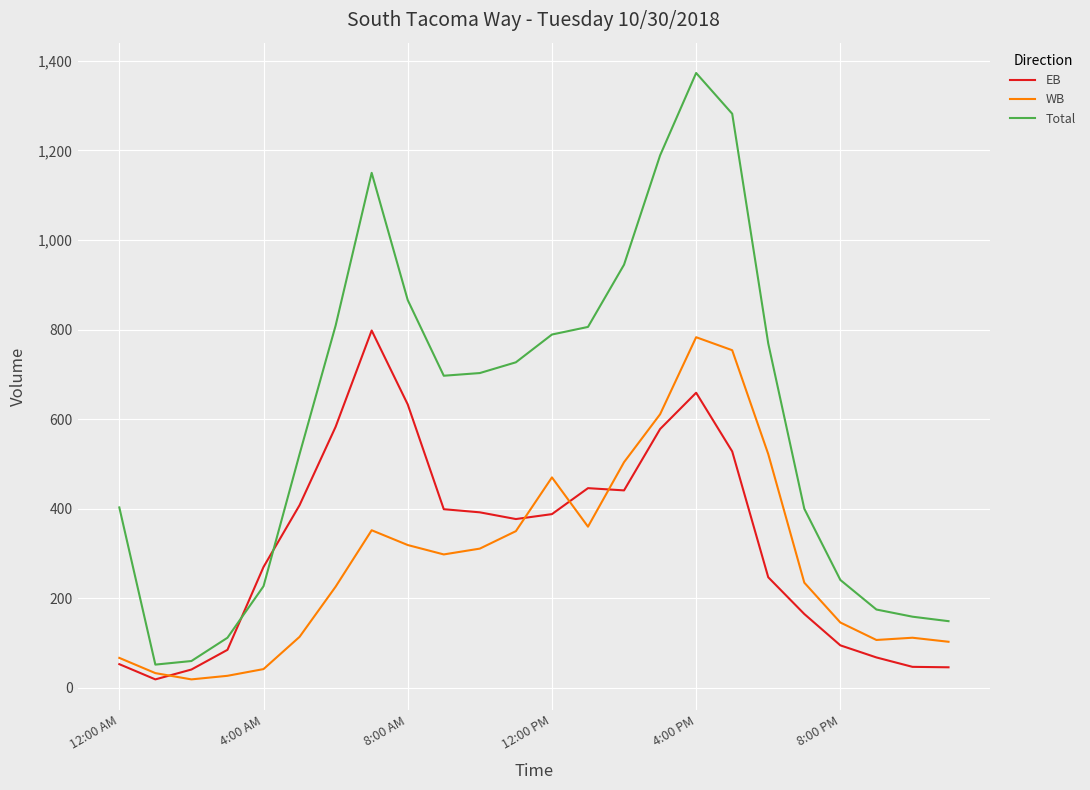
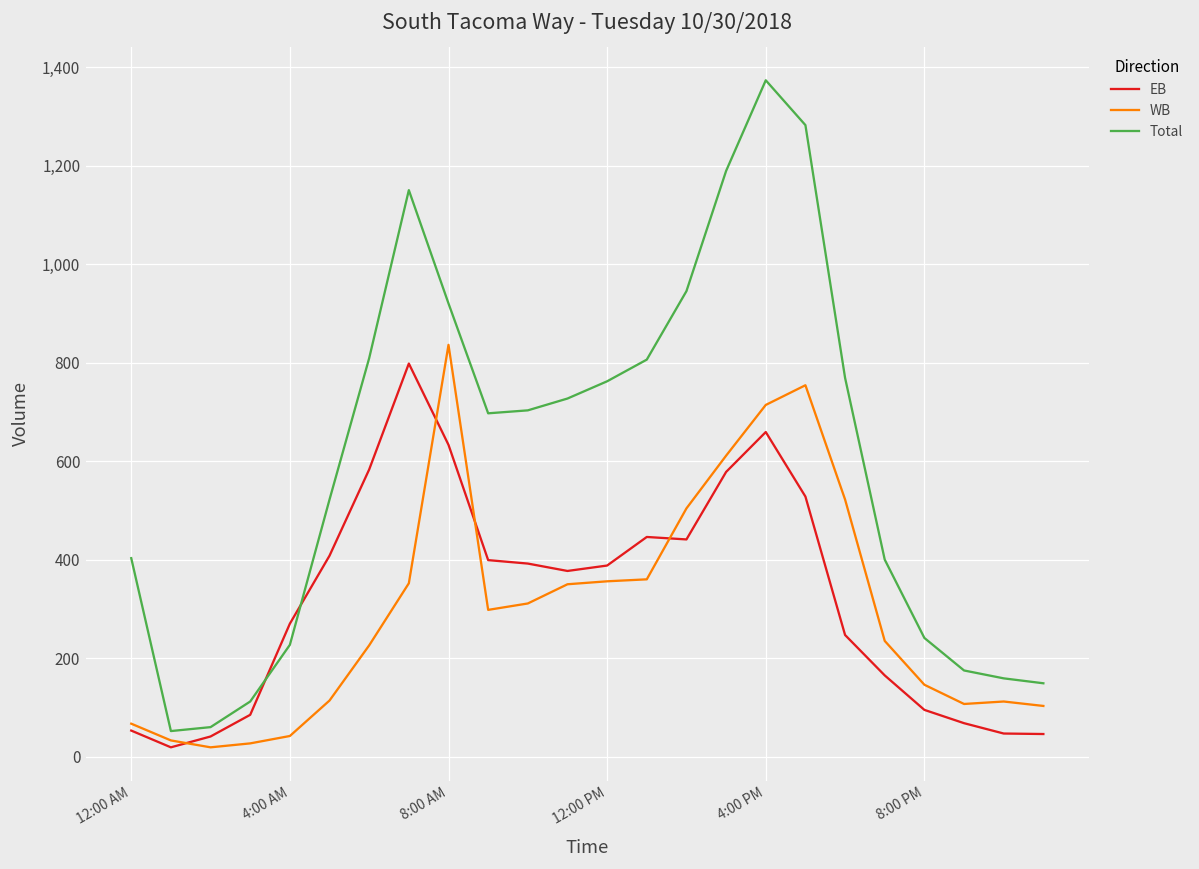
  {
    "EB": {
      "12:00 AM": "50",
      "4:00 AM": "270",
      "8:00 AM": "630",
      "12:00 PM": "390",
      "4:00 PM": "660",
      "8:00 PM": "100"
    },
    "WB": {
      "12:00 AM": "70",
      "4:00 AM": "40",
-     "8:00 AM": "320",
-     "12:00 PM": "470",
-     "4:00 PM": "780",
+     "8:00 AM": "840",
+     "12:00 PM": "360",
+     "4:00 PM": "710",
      "8:00 PM": "150"
    },
    "Total": {
      "12:00 AM": "400",
      "4:00 AM": "230",
-     "8:00 AM": "870",
-     "12:00 PM": "790",
+     "8:00 AM": "920",
+     "12:00 PM": "760",
      "4:00 PM": "1,370",
      "8:00 PM": "240"
    }
  }
